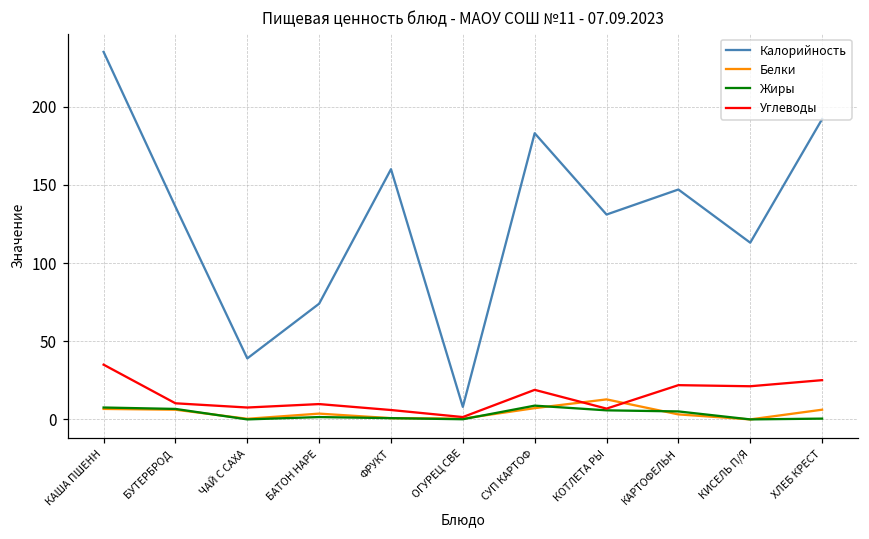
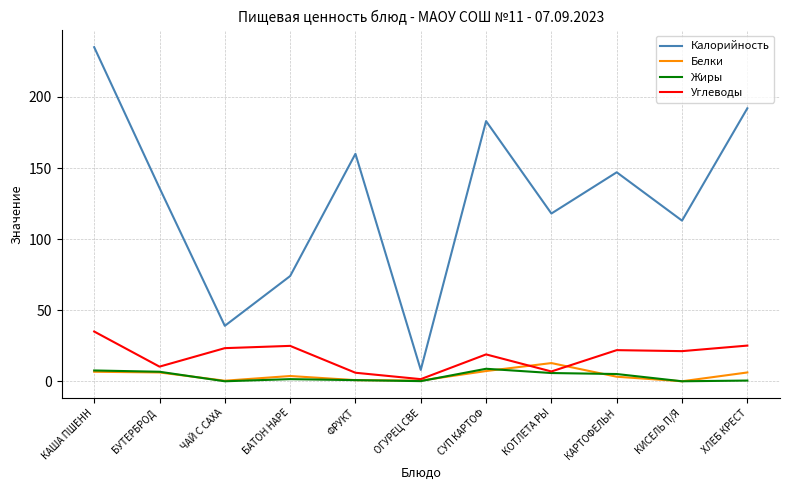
  {
    "Калорийность": {
      "КАША ПШЕНН": 235,
      "БУТЕРБРОД": 136,
      "ЧАЙ С САХА": 39,
      "БАТОН НАРЕ": 74,
      "ФРУКТ": 160,
      "ОГУРЕЦ СВЕ": 8,
      "СУП КАРТОФ": 183,
-     "КОТЛЕТА РЫ": 131,
+     "КОТЛЕТА РЫ": 118,
      "КАРТОФЕЛЬН": 147,
      "КИСЕЛЬ П/Я": 113,
      "ХЛЕБ КРЕСТ": 192
    },
    "Белки": {
      "БАТОН НАРЕ": 4,
      "КОТЛЕТА РЫ": 13,
      "КАРТОФЕЛЬН": 3,
      "ХЛЕБ КРЕСТ": 6
    },
    "Жиры": {
      "БАТОН НАРЕ": 2,
      "КАРТОФЕЛЬН": 5,
      "ХЛЕБ КРЕСТ": 1
    },
    "Углеводы": {
      "КАША ПШЕНН": 35,
      "БУТЕРБРОД": 10,
-     "ЧАЙ С САХА": 8,
-     "БАТОН НАРЕ": 10,
+     "ЧАЙ С САХА": 23,
+     "БАТОН НАРЕ": 25,
      "ФРУКТ": 6,
      "СУП КАРТОФ": 19,
      "КАРТОФЕЛЬН": 22,
      "КИСЕЛЬ П/Я": 21,
      "ХЛЕБ КРЕСТ": 25
    }
  }
